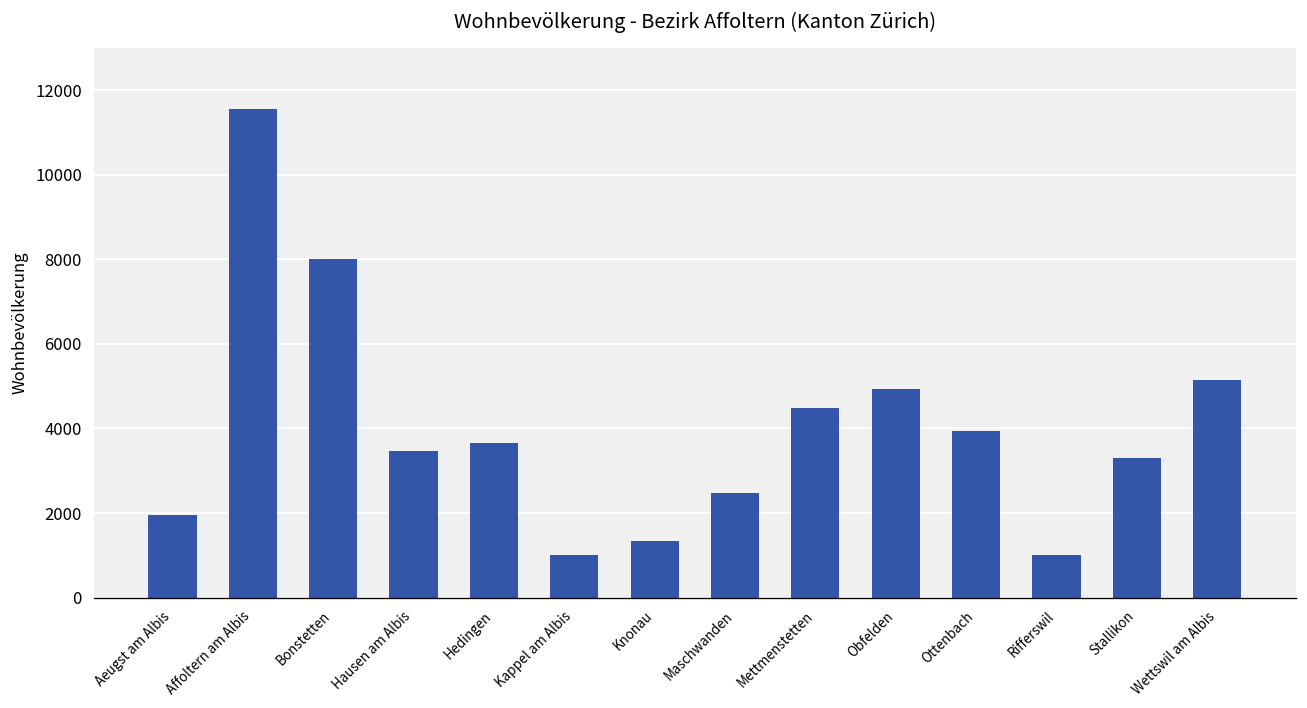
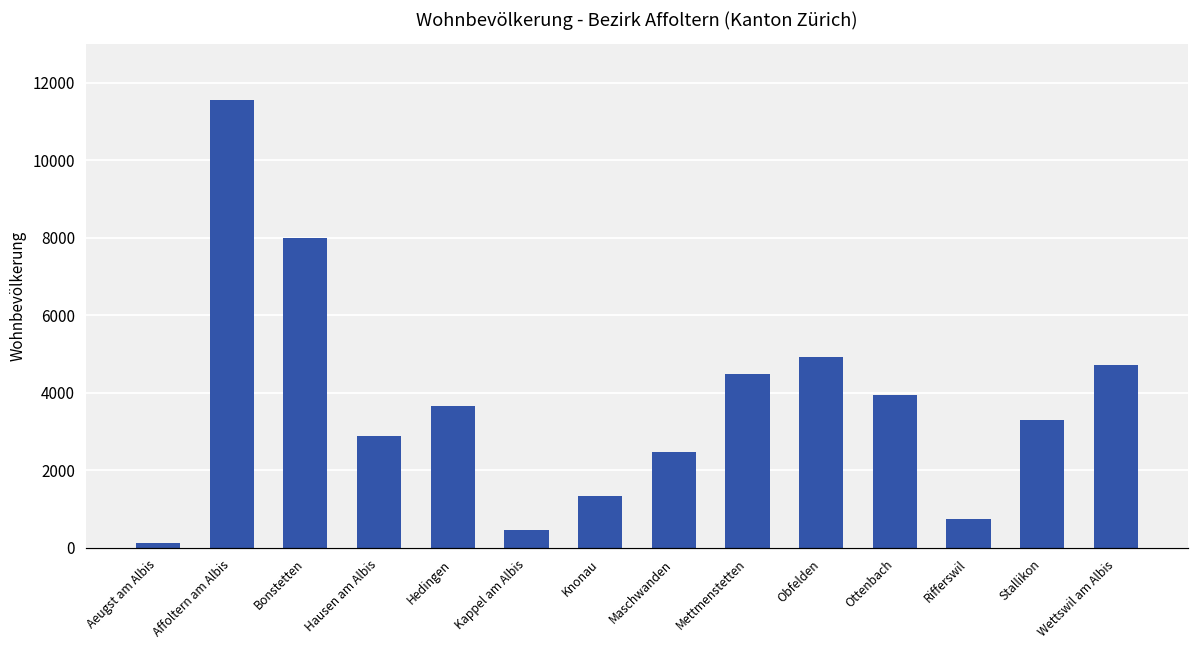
  {
-   "Aeugst am Albis": 2000,
+   "Aeugst am Albis": 100,
    "Affoltern am Albis": 11600,
    "Bonstetten": 8000,
-   "Hausen am Albis": 3500,
+   "Hausen am Albis": 2900,
    "Hedingen": 3700,
-   "Kappel am Albis": 1000,
+   "Kappel am Albis": 500,
    "Knonau": 1300,
    "Maschwanden": 2500,
    "Mettmenstetten": 4500,
    "Obfelden": 4900,
    "Ottenbach": 3900,
-   "Rifferswil": 1000,
+   "Rifferswil": 700,
    "Stallikon": 3300,
-   "Wettswil am Albis": 5100
+   "Wettswil am Albis": 4700
  }
